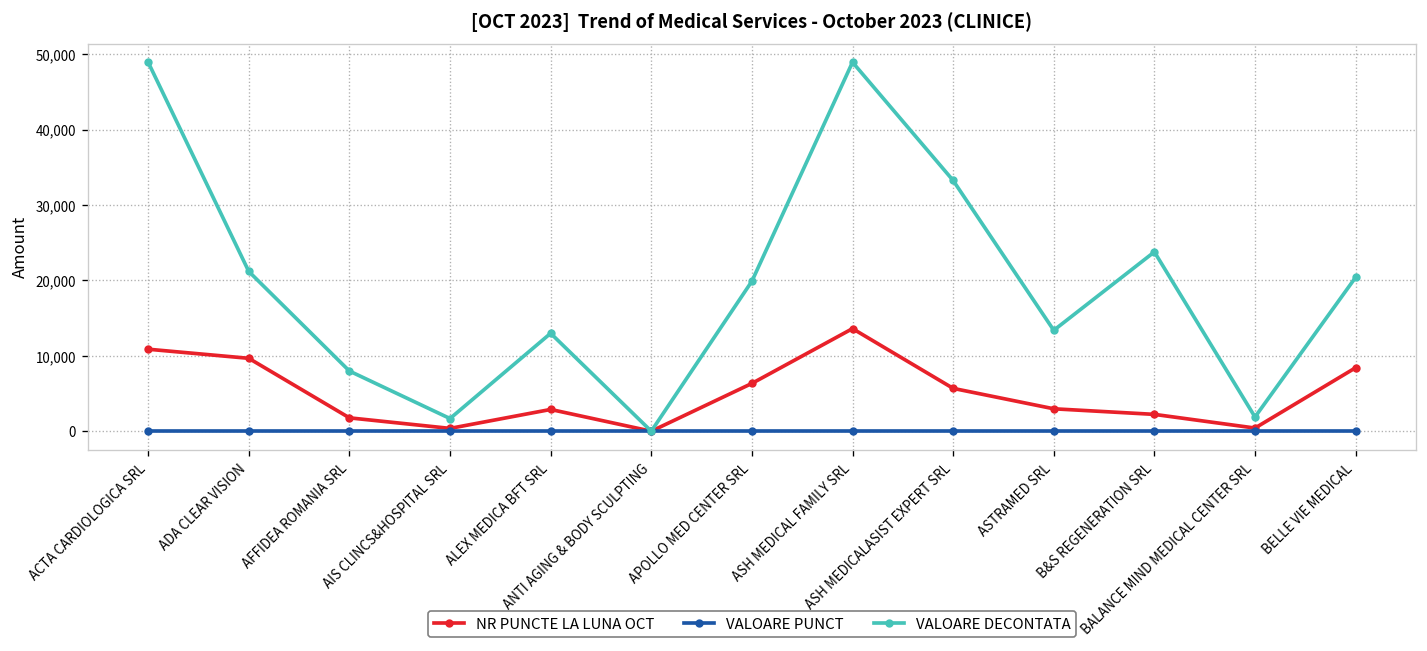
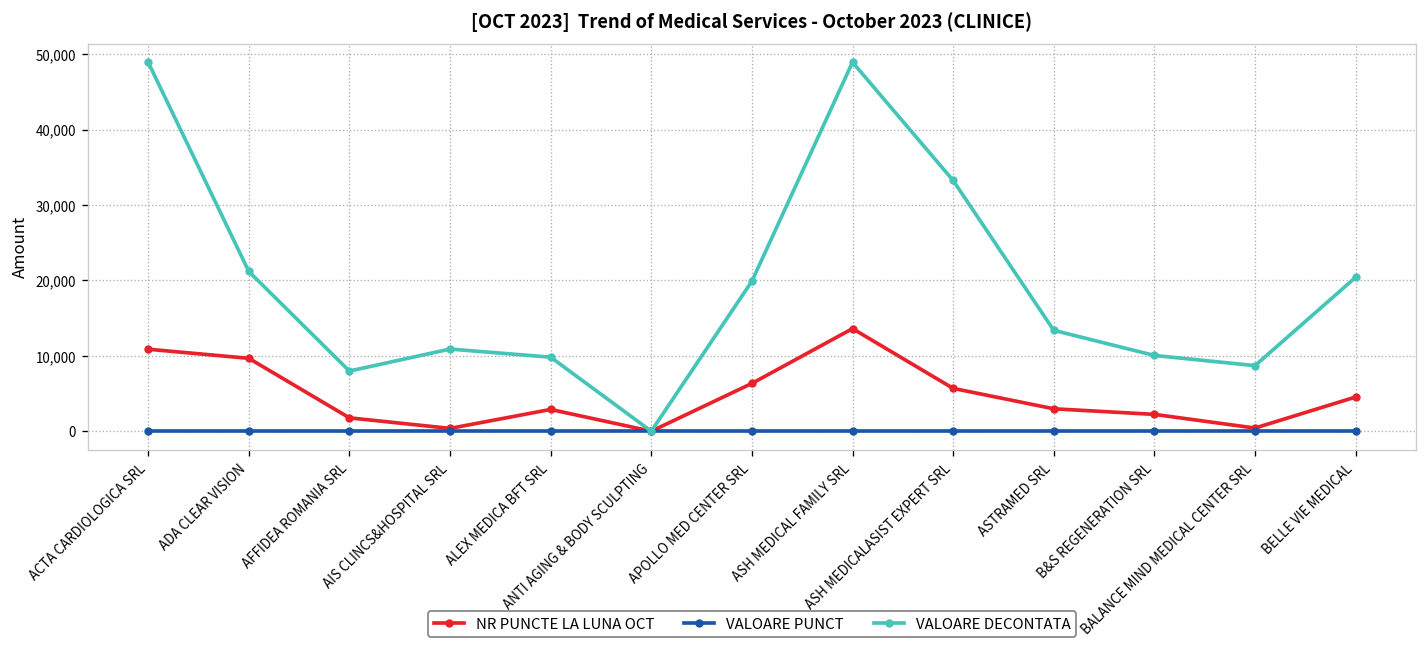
  {
    "NR PUNCTE LA LUNA OCT": {
      "ACTA CARDIOLOGICA SRL": "11,000",
      "ADA CLEAR VISION": "10,000",
      "AFFIDEA ROMANIA SRL": "2,000",
      "ALEX MEDICA BFT SRL": "3,000",
      "APOLLO MED CENTER SRL": "6,000",
      "ASH MEDICAL FAMILY SRL": "14,000",
      "ASH MEDICALASIST EXPERT SRL": "6,000",
      "ASTRAMED SRL": "3,000",
      "B&S REGENERATION SRL": "2,000",
      "BALANCE MIND MEDICAL CENTER SRL": "0",
-     "BELLE VIE MEDICAL": "8,000"
+     "BELLE VIE MEDICAL": "5,000"
    },
    "VALOARE PUNCT": {
      "ACTA CARDIOLOGICA SRL": "0",
      "ADA CLEAR VISION": "0",
      "AFFIDEA ROMANIA SRL": "0",
      "ALEX MEDICA BFT SRL": "0",
      "APOLLO MED CENTER SRL": "0",
      "ASH MEDICAL FAMILY SRL": "0",
      "ASH MEDICALASIST EXPERT SRL": "0",
      "ASTRAMED SRL": "0",
      "B&S REGENERATION SRL": "0",
      "BALANCE MIND MEDICAL CENTER SRL": "0",
      "BELLE VIE MEDICAL": "0"
    },
    "VALOARE DECONTATA": {
      "ACTA CARDIOLOGICA SRL": "49,000",
      "ADA CLEAR VISION": "21,000",
      "AFFIDEA ROMANIA SRL": "8,000",
-     "AIS CLINCS&HOSPITAL SRL": "2,000",
-     "ALEX MEDICA BFT SRL": "13,000",
+     "AIS CLINCS&HOSPITAL SRL": "11,000",
+     "ALEX MEDICA BFT SRL": "10,000",
      "APOLLO MED CENTER SRL": "20,000",
      "ASH MEDICAL FAMILY SRL": "49,000",
      "ASH MEDICALASIST EXPERT SRL": "33,000",
      "ASTRAMED SRL": "13,000",
-     "B&S REGENERATION SRL": "24,000",
-     "BALANCE MIND MEDICAL CENTER SRL": "2,000",
+     "B&S REGENERATION SRL": "10,000",
+     "BALANCE MIND MEDICAL CENTER SRL": "9,000",
      "BELLE VIE MEDICAL": "20,000"
    }
  }
